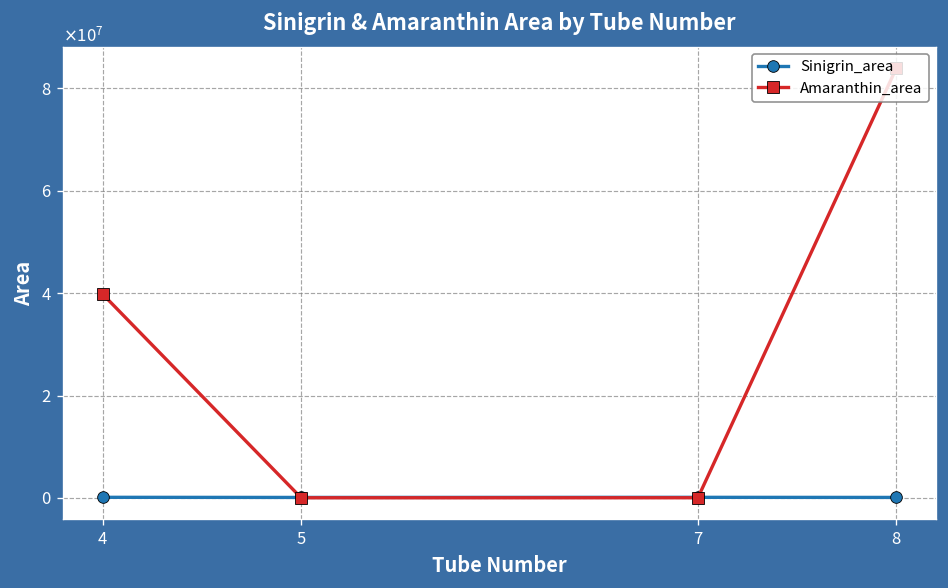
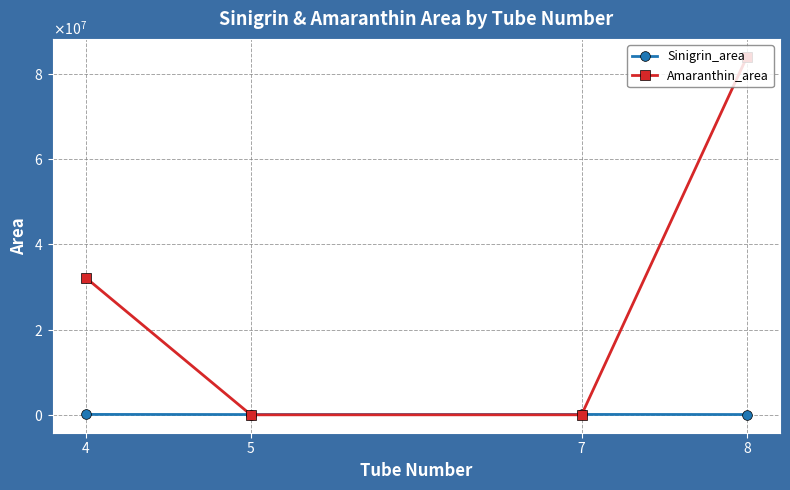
  {
    "Sinigrin_area": {
      "4": 0,
      "8": 0
    },
    "Amaranthin_area": {
-     "4": 40000000
+     "4": 32000000
    }
  }
